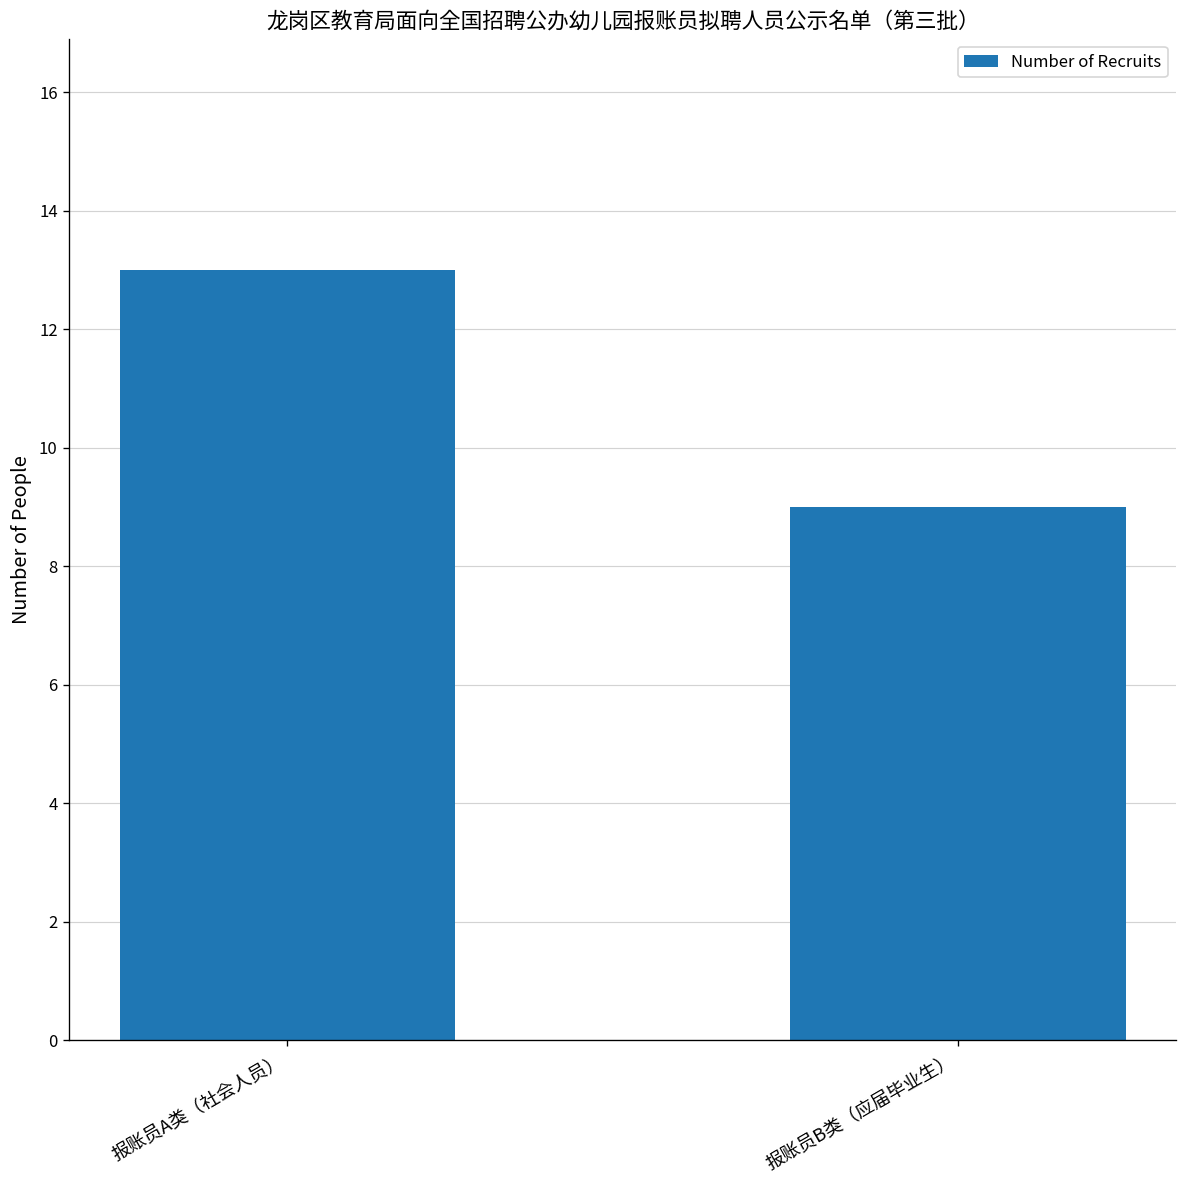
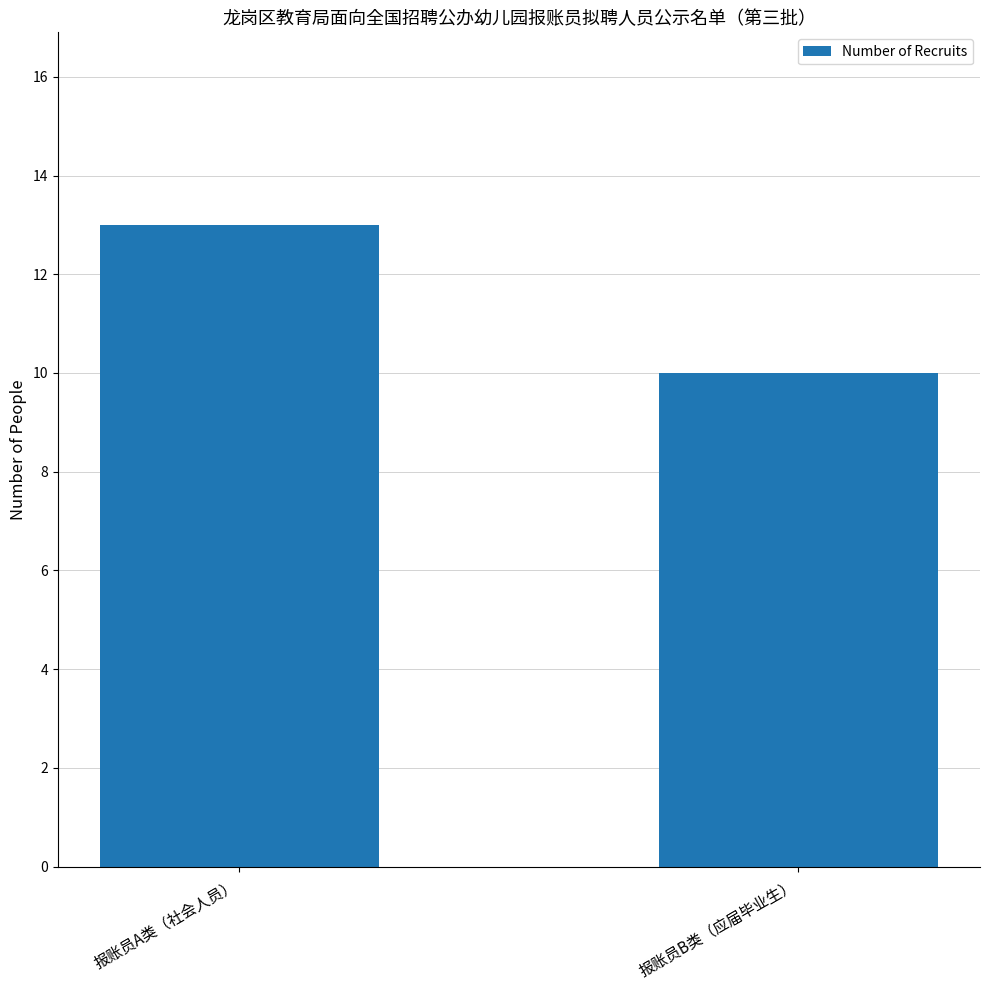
  {
    "报账员A类（社会人员）": 13,
-   "报账员B类（应届毕业生）": 9
+   "报账员B类（应届毕业生）": 10
  }
